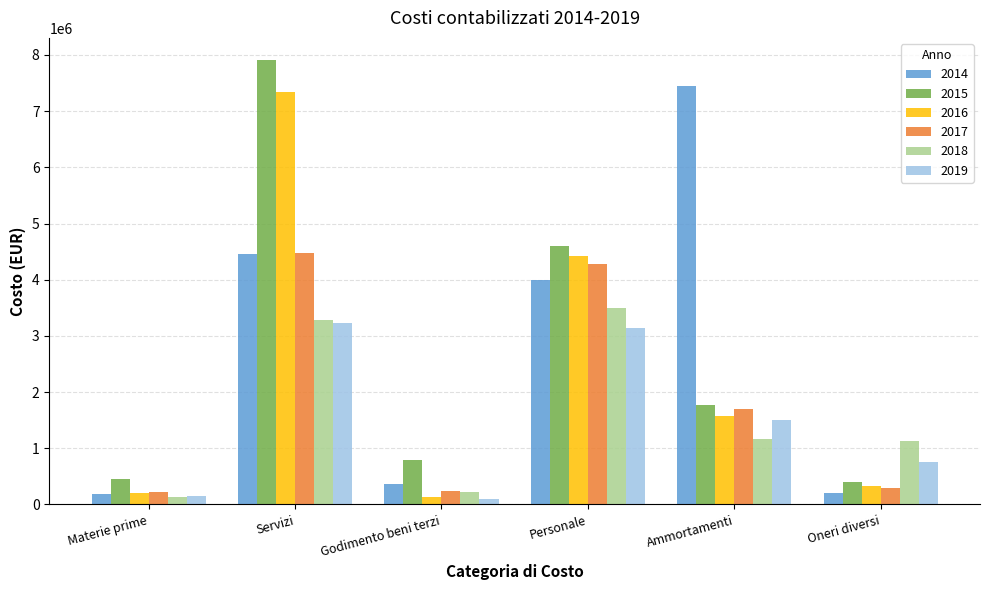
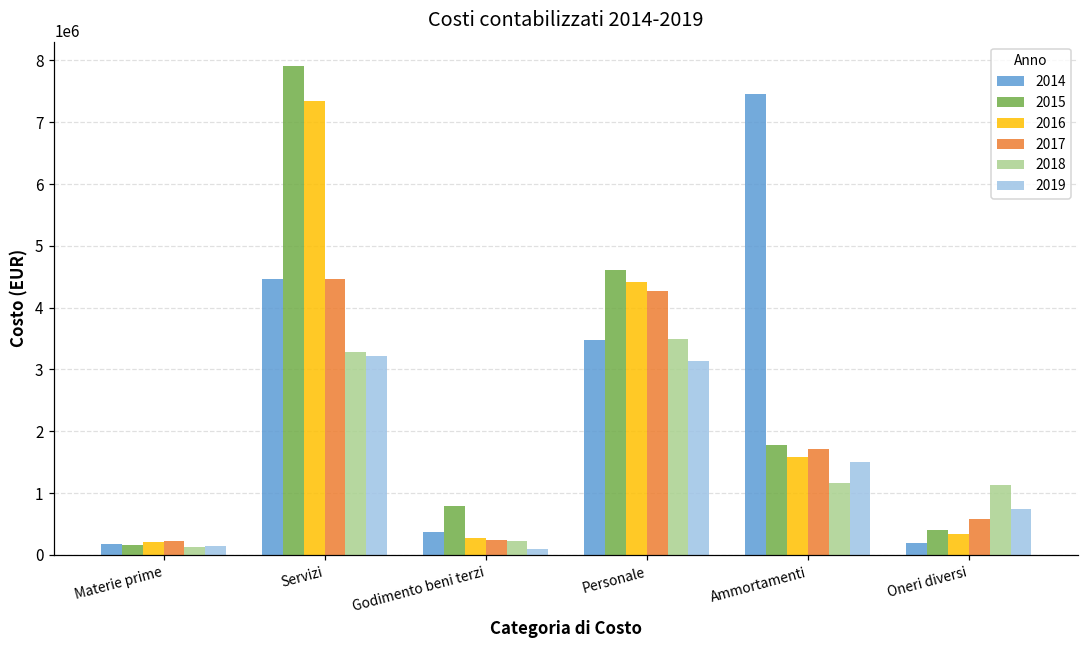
  {
    "2014": {
      "Materie prime": 200000,
      "Servizi": 4500000,
      "Godimento beni terzi": 400000,
-     "Personale": 4000000,
+     "Personale": 3500000,
      "Ammortamenti": 7500000,
      "Oneri diversi": 200000
    },
    "2015": {
-     "Materie prime": 500000,
+     "Materie prime": 200000,
      "Servizi": 7900000,
      "Godimento beni terzi": 800000,
      "Personale": 4600000,
      "Ammortamenti": 1800000,
      "Oneri diversi": 400000
    },
    "2016": {
      "Materie prime": 200000,
      "Servizi": 7300000,
-     "Godimento beni terzi": 100000,
+     "Godimento beni terzi": 300000,
      "Personale": 4400000,
      "Ammortamenti": 1600000,
      "Oneri diversi": 300000
    },
    "2017": {
      "Materie prime": 200000,
      "Servizi": 4500000,
      "Godimento beni terzi": 200000,
      "Personale": 4300000,
      "Ammortamenti": 1700000,
-     "Oneri diversi": 300000
+     "Oneri diversi": 600000
    },
    "2018": {
      "Materie prime": 100000,
      "Servizi": 3300000,
      "Godimento beni terzi": 200000,
      "Personale": 3500000,
      "Ammortamenti": 1200000,
      "Oneri diversi": 1100000
    },
    "2019": {
      "Materie prime": 200000,
      "Servizi": 3200000,
      "Godimento beni terzi": 100000,
      "Personale": 3100000,
      "Ammortamenti": 1500000,
      "Oneri diversi": 700000
    }
  }
